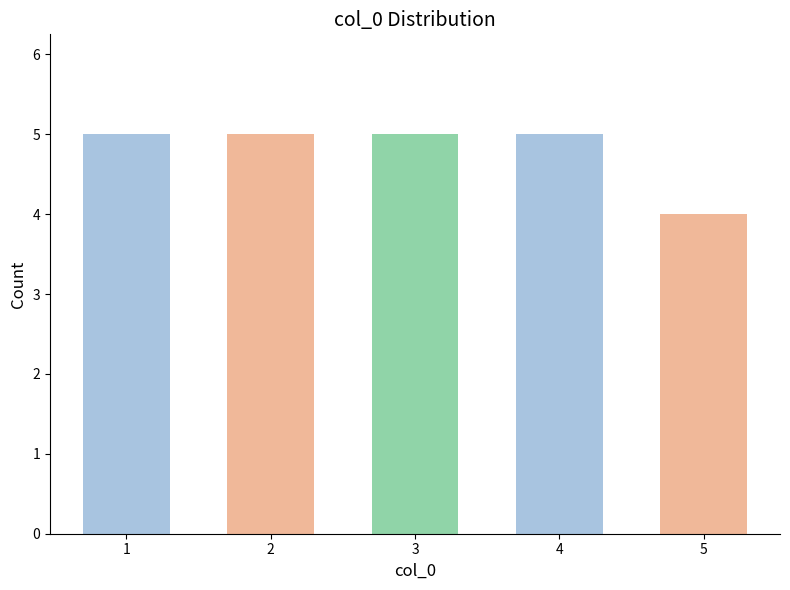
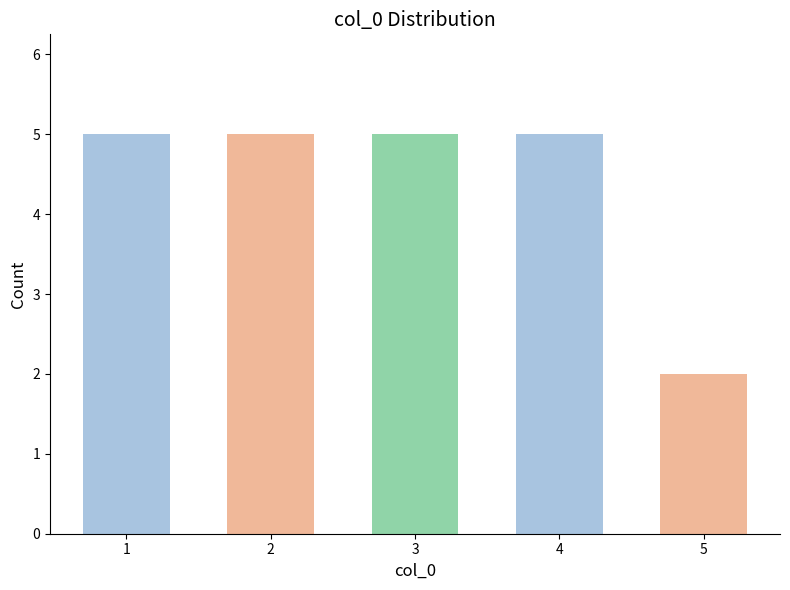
  {
    "1": 5,
    "2": 5,
    "3": 5,
    "4": 5,
-   "5": 4
+   "5": 2
  }
